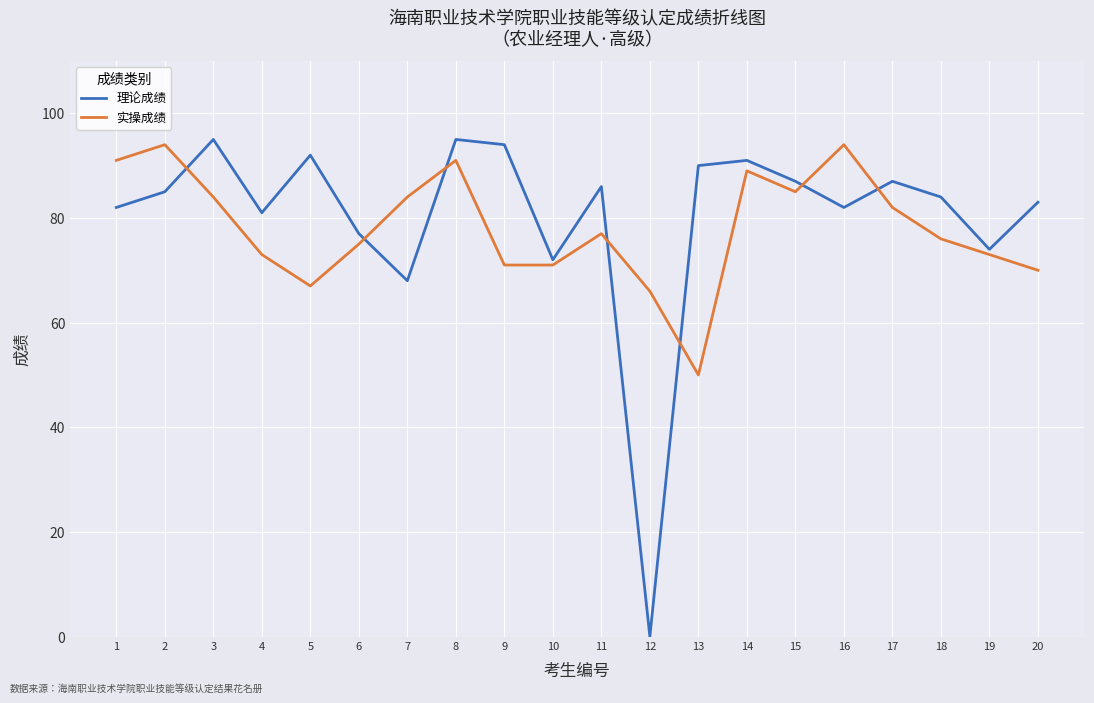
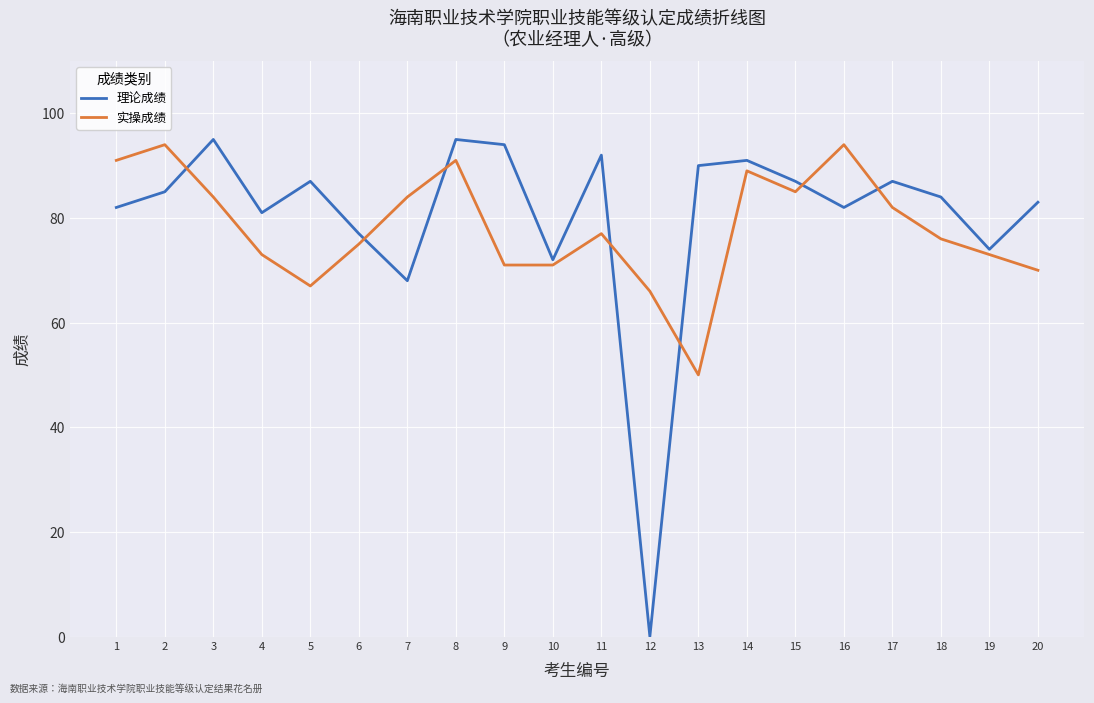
  {
    "理论成绩": {
      "1": 82,
      "2": 85,
      "3": 95,
      "4": 81,
-     "5": 92,
+     "5": 87,
      "6": 77,
      "7": 68,
      "8": 95,
      "9": 94,
      "10": 72,
-     "11": 86,
+     "11": 92,
      "12": 0,
      "13": 90,
      "14": 91,
      "15": 87,
      "16": 82,
      "17": 87,
      "18": 84,
      "19": 74,
      "20": 83
    },
    "实操成绩": {
      "1": 91,
      "2": 94,
      "3": 84,
      "4": 73,
      "5": 67,
      "6": 75,
      "7": 84,
      "8": 91,
      "9": 71,
      "10": 71,
      "11": 77,
      "12": 66,
      "13": 50,
      "14": 89,
      "15": 85,
      "16": 94,
      "17": 82,
      "18": 76,
      "19": 73,
      "20": 70
    }
  }
